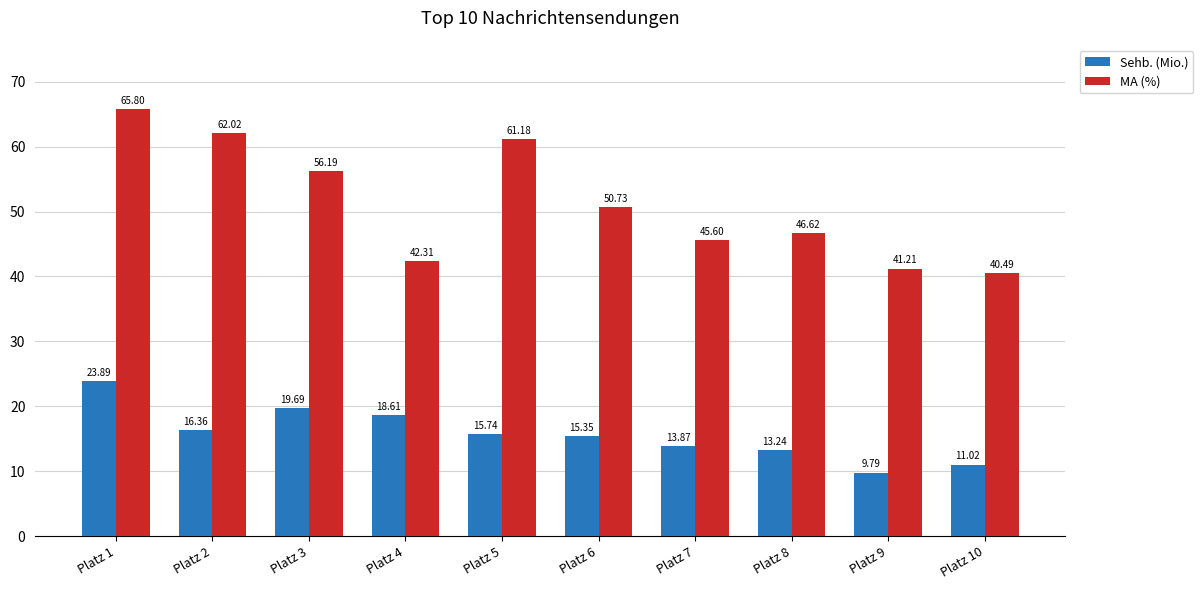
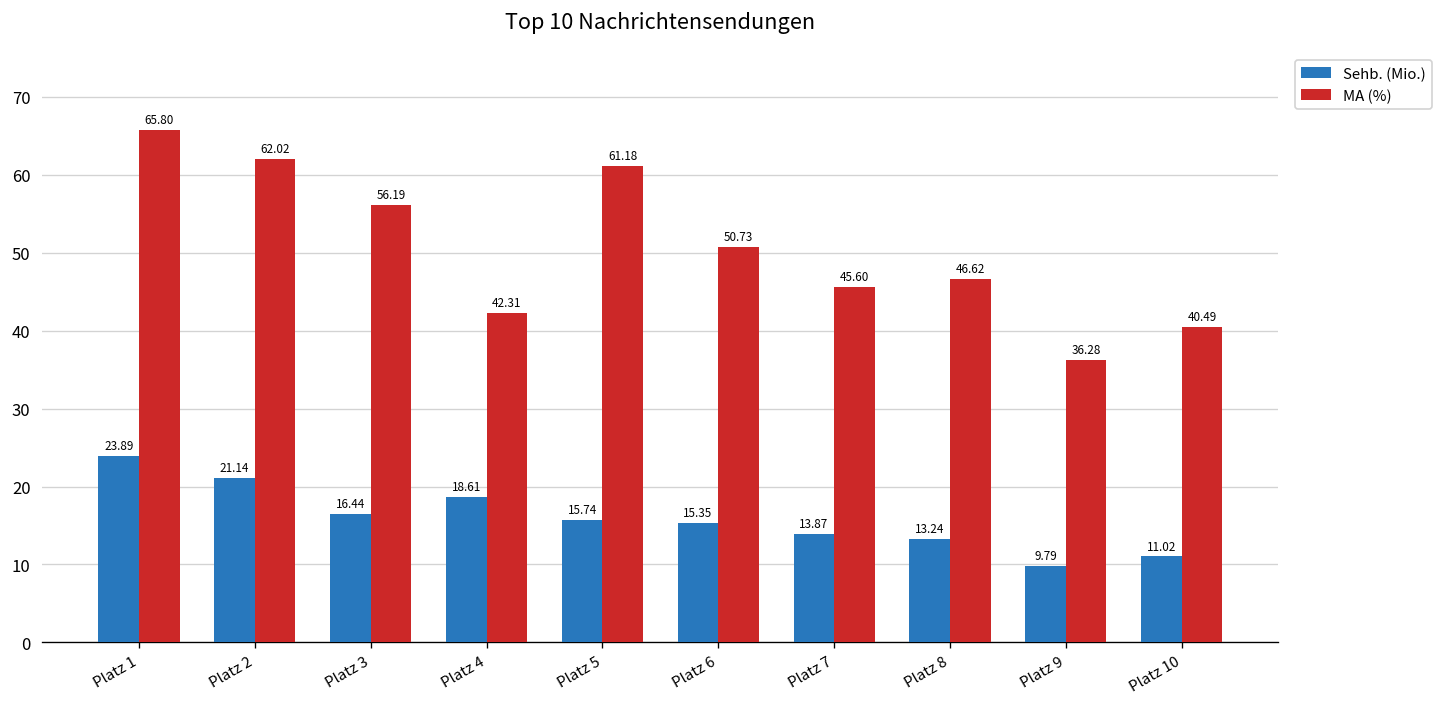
  {
    "Sehb. (Mio.)": {
      "Platz 1": 23.89,
-     "Platz 2": 16.36,
-     "Platz 3": 19.69,
+     "Platz 2": 21.14,
+     "Platz 3": 16.44,
      "Platz 4": 18.61,
      "Platz 5": 15.74,
      "Platz 6": 15.35,
      "Platz 7": 13.87,
      "Platz 8": 13.24,
      "Platz 9": 9.79,
      "Platz 10": 11.02
    },
    "MA (%)": {
      "Platz 1": 65.80,
      "Platz 2": 62.02,
      "Platz 3": 56.19,
      "Platz 4": 42.31,
      "Platz 5": 61.18,
      "Platz 6": 50.73,
      "Platz 7": 45.60,
      "Platz 8": 46.62,
-     "Platz 9": 41.21,
+     "Platz 9": 36.28,
      "Platz 10": 40.49
    }
  }
